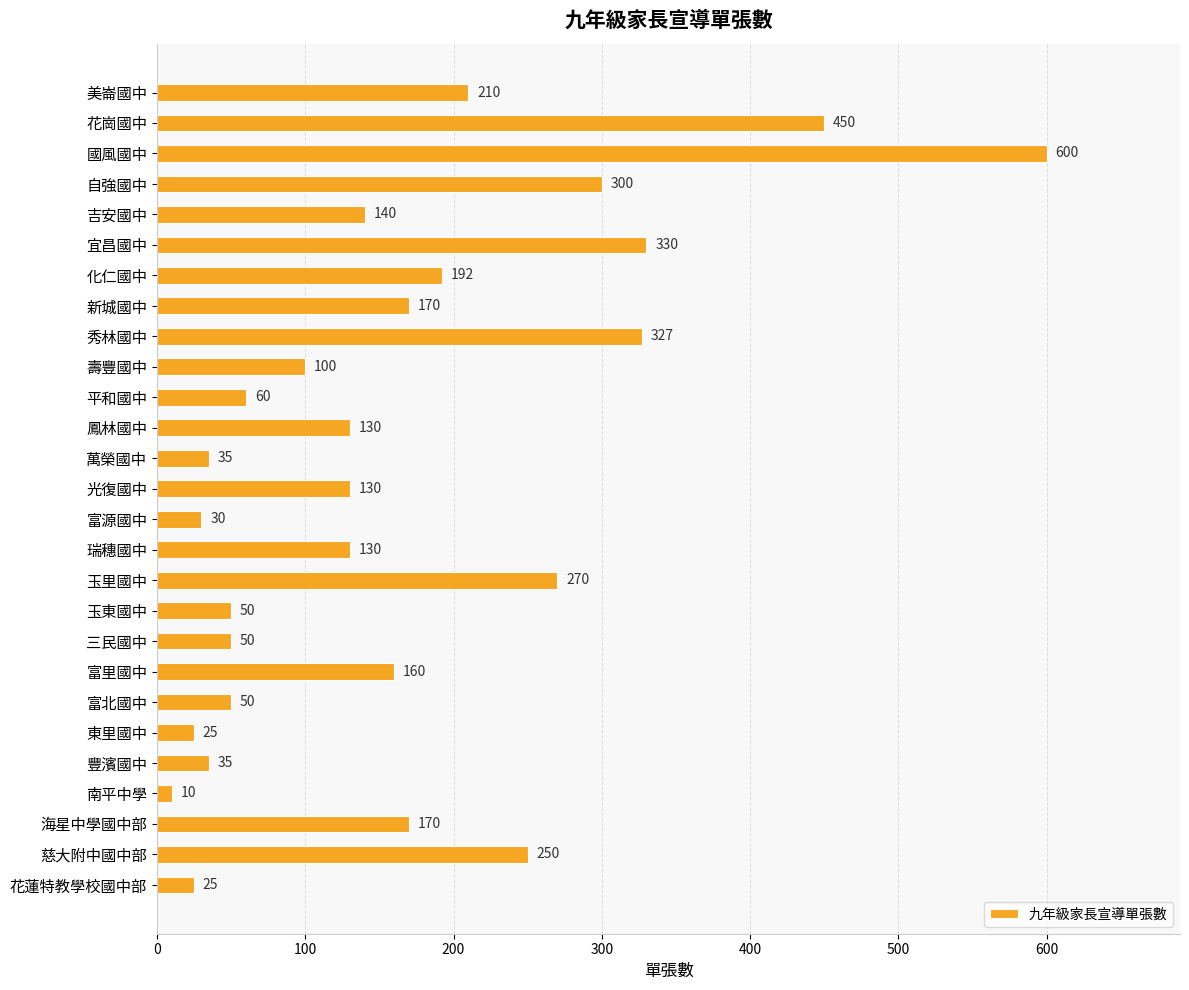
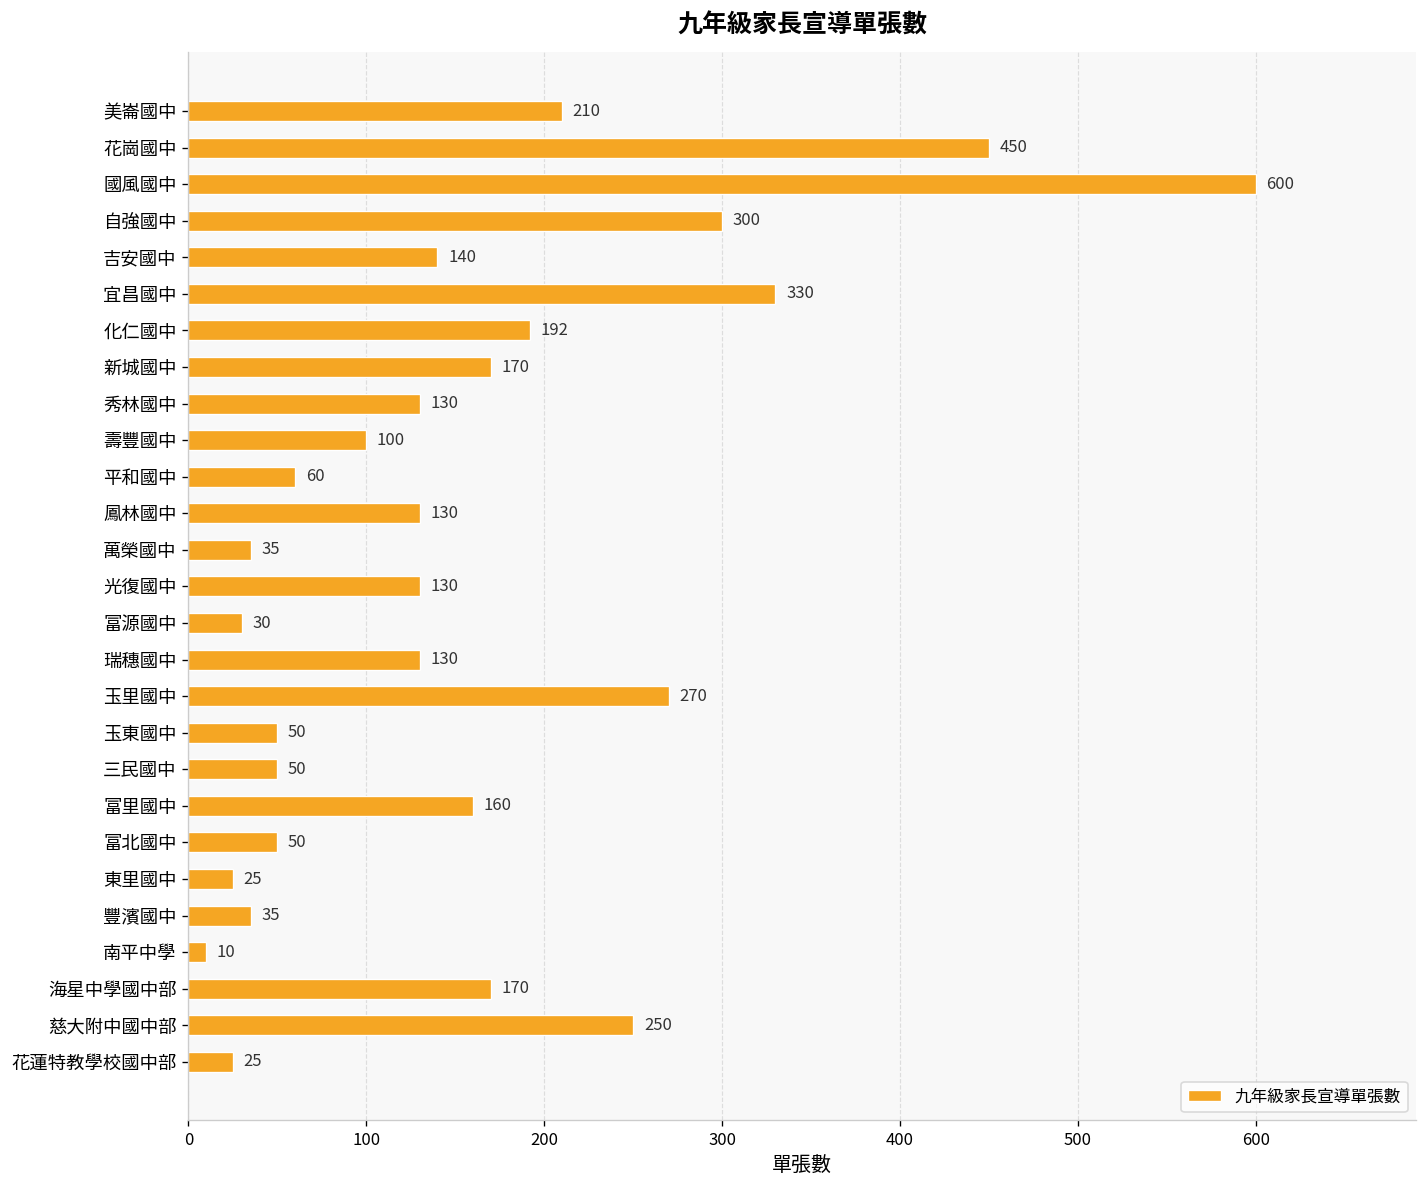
  {
    "美崙國中": 210,
    "花崗國中": 450,
    "國風國中": 600,
    "自強國中": 300,
    "吉安國中": 140,
    "宜昌國中": 330,
    "化仁國中": 192,
    "新城國中": 170,
-   "秀林國中": 327,
+   "秀林國中": 130,
    "壽豐國中": 100,
    "平和國中": 60,
    "鳳林國中": 130,
    "萬榮國中": 35,
    "光復國中": 130,
    "富源國中": 30,
    "瑞穗國中": 130,
    "玉里國中": 270,
    "玉東國中": 50,
    "三民國中": 50,
    "富里國中": 160,
    "富北國中": 50,
    "東里國中": 25,
    "豐濱國中": 35,
    "南平中學": 10,
    "海星中學國中部": 170,
    "慈大附中國中部": 250,
    "花蓮特教學校國中部": 25
  }
